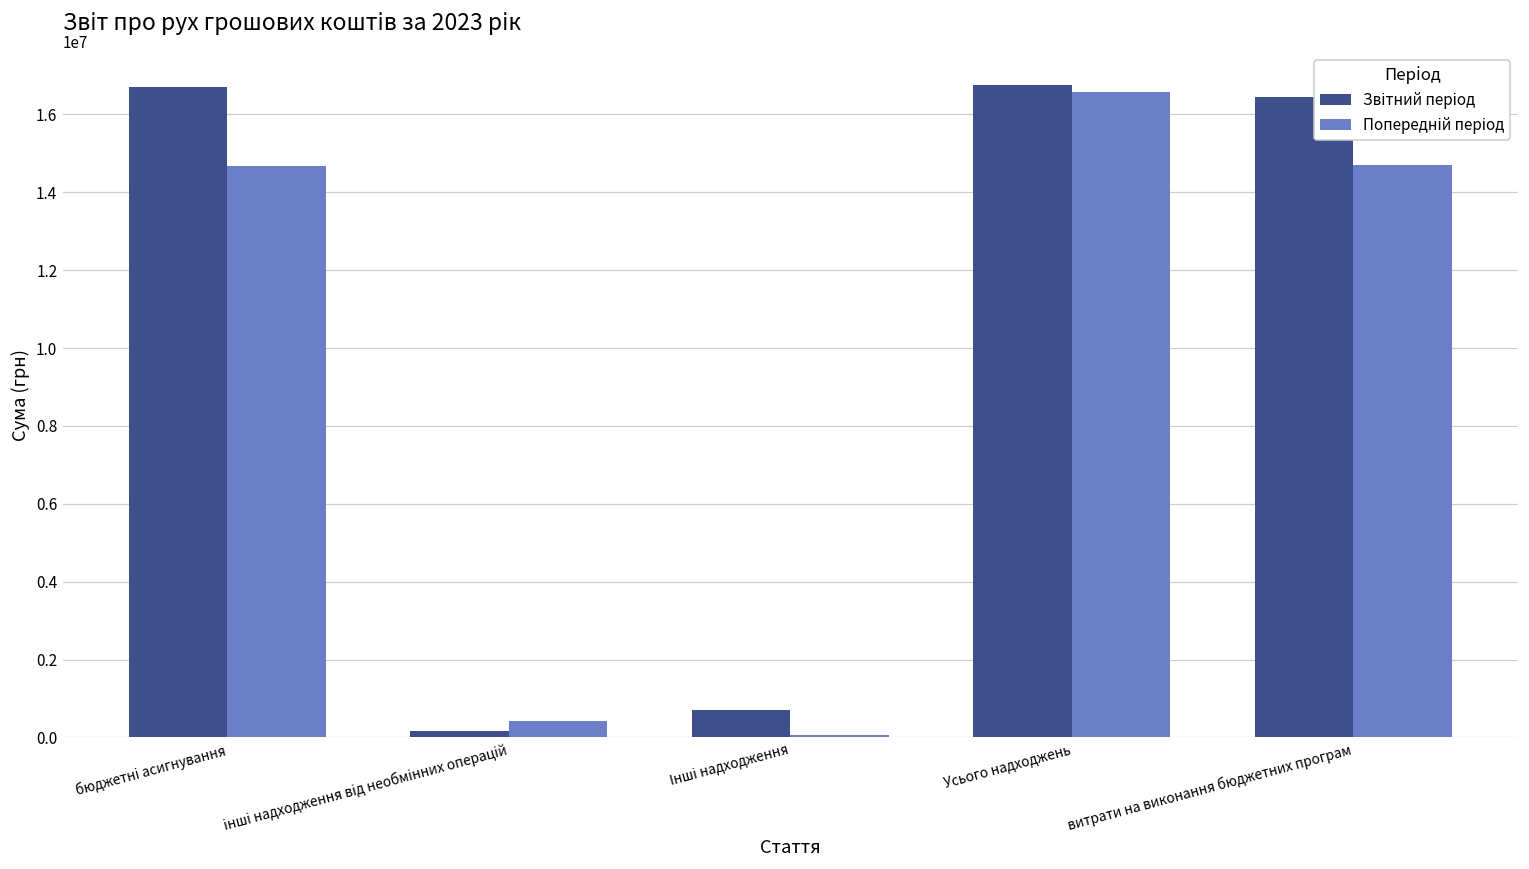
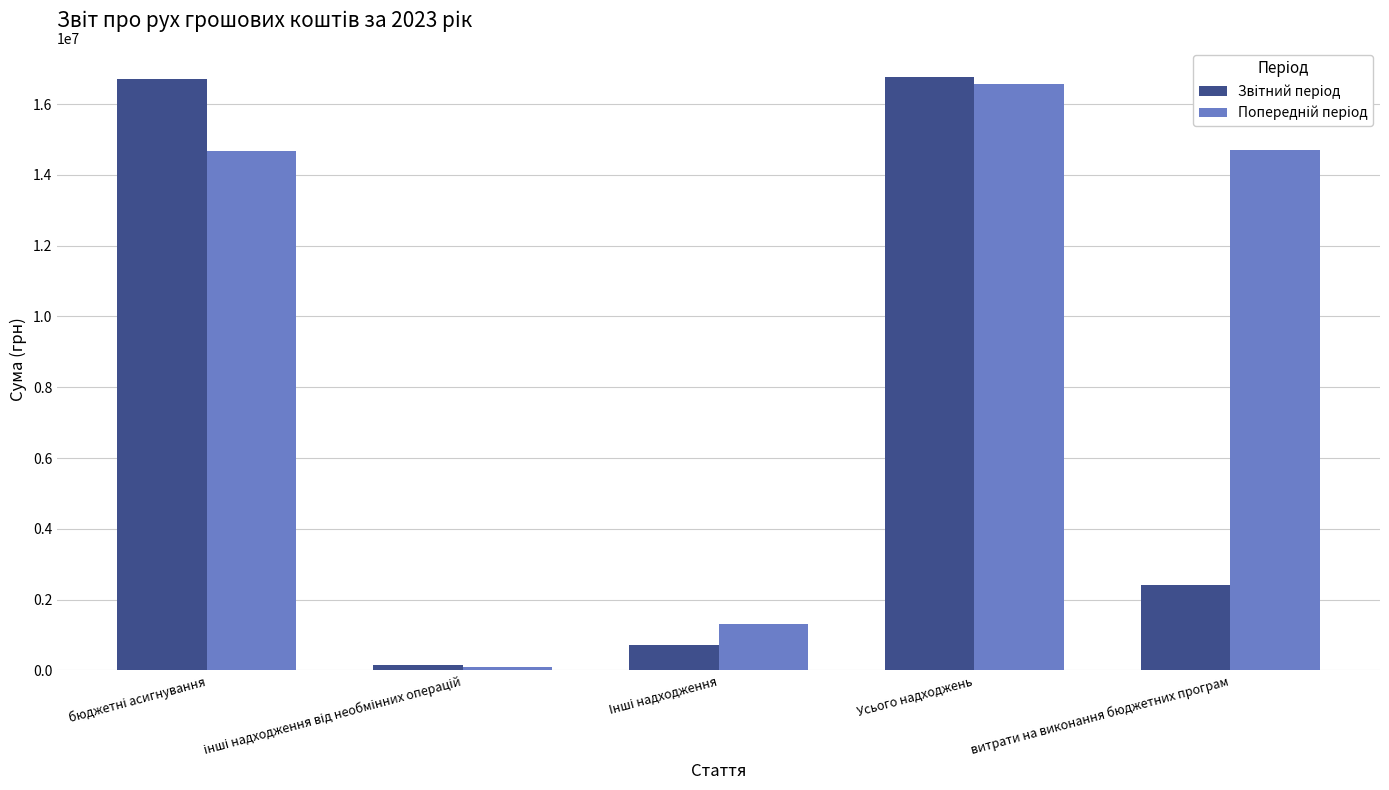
  {
    "Звітний період": {
      "бюджетні асигнування": 16700000,
      "інші надходження від необмінних операцій": 200000,
      "Інші надходження": 700000,
      "Усього надходжень": 16800000,
-     "витрати на виконання бюджетних програм": 16500000
+     "витрати на виконання бюджетних програм": 2400000
    },
    "Попередній період": {
      "бюджетні асигнування": 14700000,
-     "інші надходження від необмінних операцій": 400000,
-     "Інші надходження": 100000,
+     "інші надходження від необмінних операцій": 100000,
+     "Інші надходження": 1300000,
      "Усього надходжень": 16600000,
      "витрати на виконання бюджетних програм": 14700000
    }
  }
